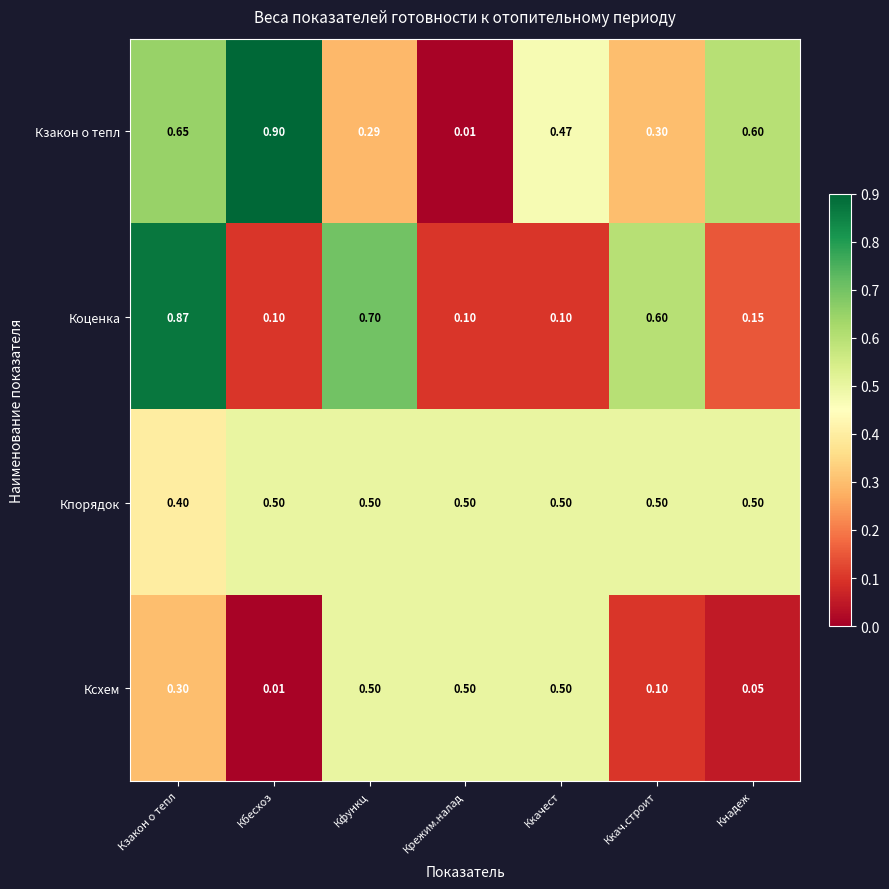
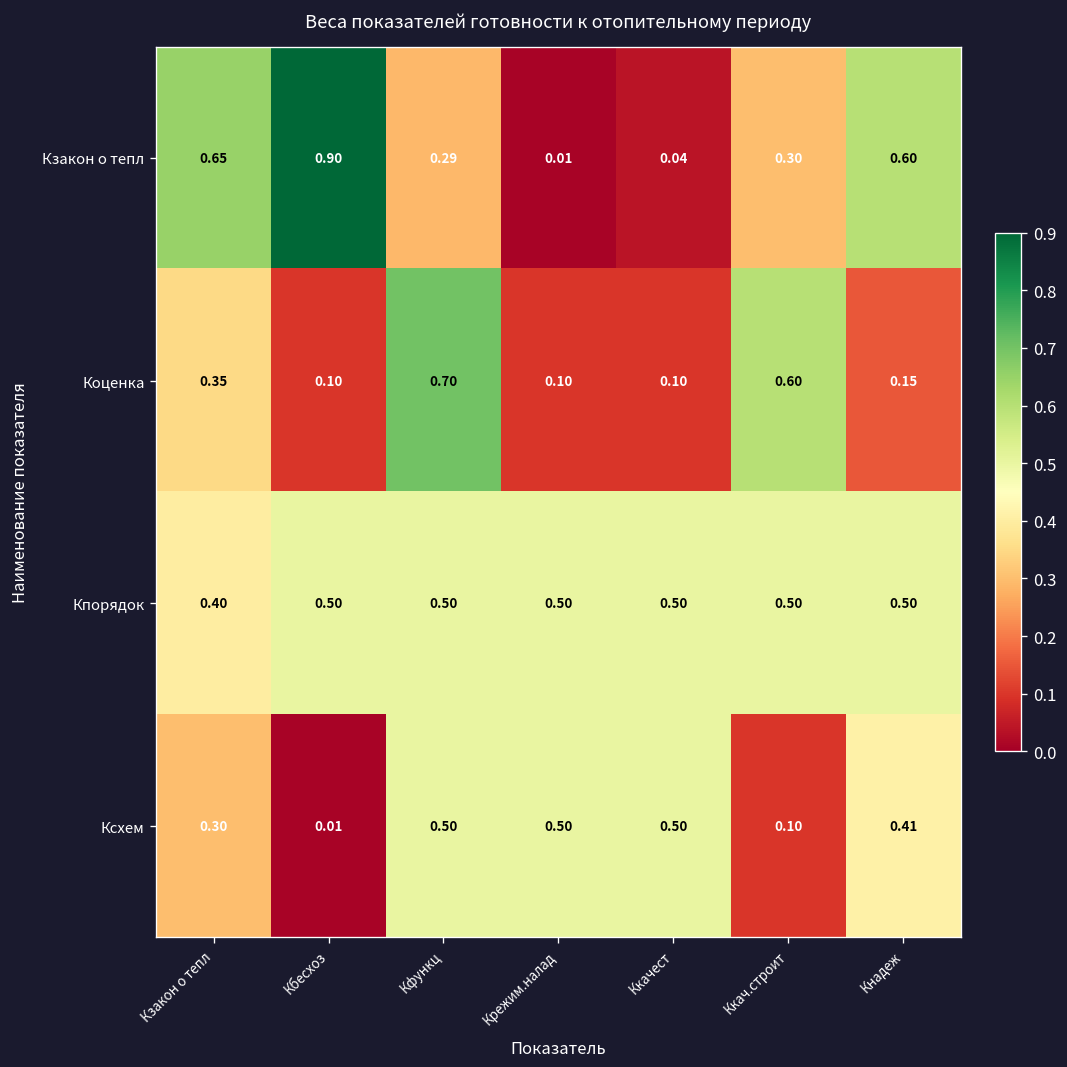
  {
    "Кзакон о тепл": {
      "Кзакон о тепл": 0.65,
      "Кбесхоз": 0.90,
      "Кфункц": 0.29,
      "Крежим.налад": 0.01,
-     "Ккачест": 0.47,
+     "Ккачест": 0.04,
      "Ккач.строит": 0.30,
      "Кнадеж": 0.60
    },
    "Коценка": {
-     "Кзакон о тепл": 0.87,
+     "Кзакон о тепл": 0.35,
      "Кбесхоз": 0.10,
      "Кфункц": 0.70,
      "Крежим.налад": 0.10,
      "Ккачест": 0.10,
      "Ккач.строит": 0.60,
      "Кнадеж": 0.15
    },
    "Кпорядок": {
      "Кзакон о тепл": 0.40,
      "Кбесхоз": 0.50,
      "Кфункц": 0.50,
      "Крежим.налад": 0.50,
      "Ккачест": 0.50,
      "Ккач.строит": 0.50,
      "Кнадеж": 0.50
    },
    "Ксхем": {
      "Кзакон о тепл": 0.30,
      "Кбесхоз": 0.01,
      "Кфункц": 0.50,
      "Крежим.налад": 0.50,
      "Ккачест": 0.50,
      "Ккач.строит": 0.10,
-     "Кнадеж": 0.05
+     "Кнадеж": 0.41
    }
  }
